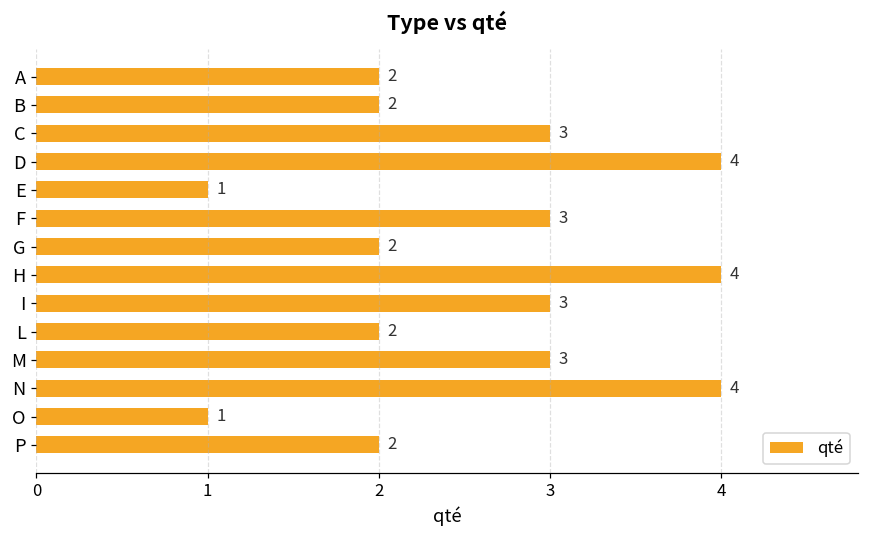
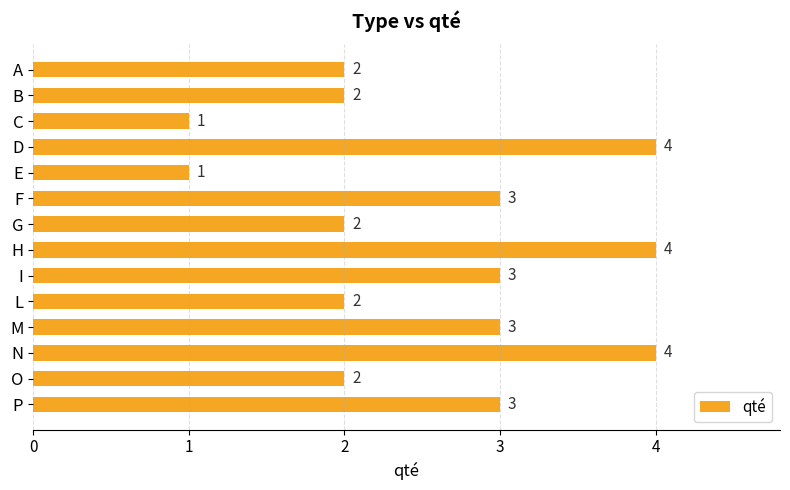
  {
    "A": 2,
    "B": 2,
-   "C": 3,
+   "C": 1,
    "D": 4,
    "E": 1,
    "F": 3,
    "G": 2,
    "H": 4,
    "I": 3,
    "L": 2,
    "M": 3,
    "N": 4,
-   "O": 1,
-   "P": 2
+   "O": 2,
+   "P": 3
  }
